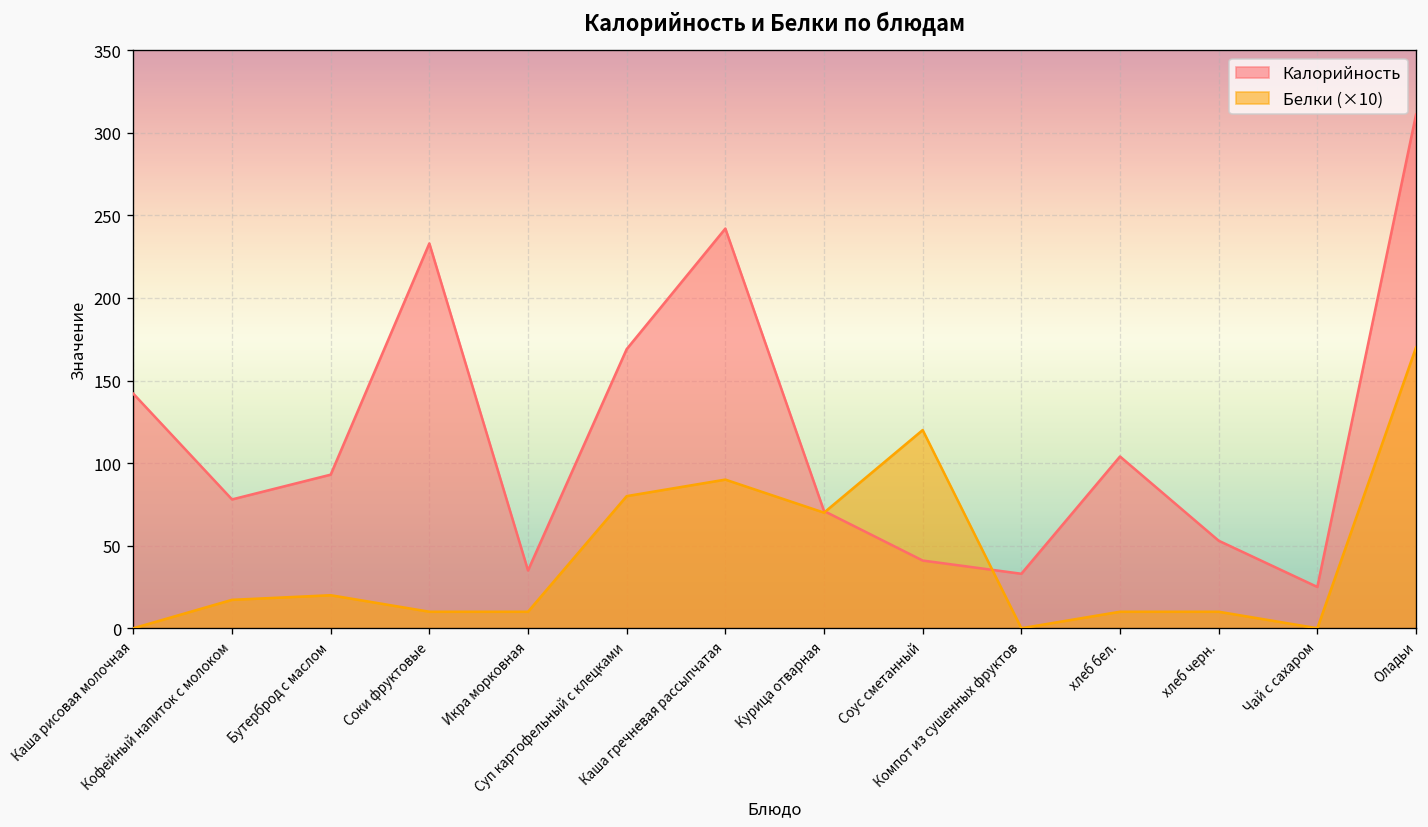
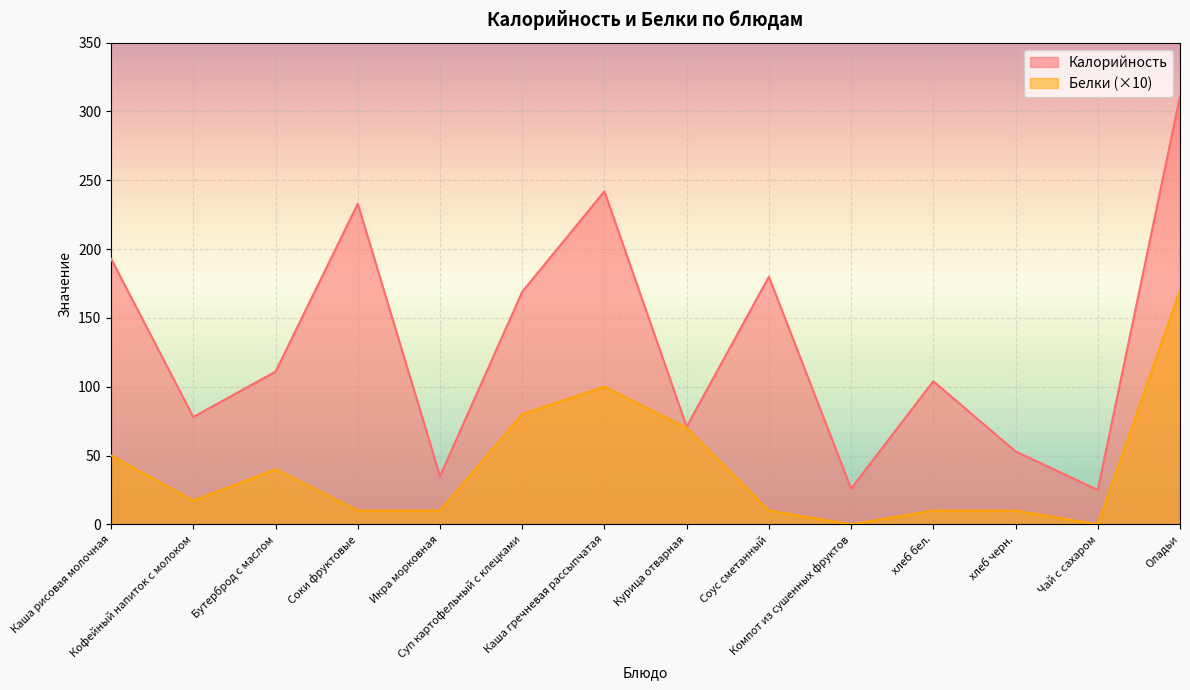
  {
    "Калорийность": {
-     "Каша рисовая молочная": 142,
+     "Каша рисовая молочная": 193,
      "Кофейный напиток с молоком": 78,
-     "Бутерброд с маслом": 93,
+     "Бутерброд с маслом": 111,
      "Соки фруктовые": 233,
      "Икра морковная": 35,
      "Суп картофельный с клецками": 169,
      "Каша гречневая рассыпчатая": 242,
-     "Соус сметанный": 41,
-     "Компот из сушенных фруктов": 33,
+     "Соус сметанный": 180,
+     "Компот из сушенных фруктов": 26,
      "хлеб бел.": 104,
      "хлеб черн.": 53,
      "Чай с сахаром": 25,
      "Оладьи": 311
    },
    "Белки (×10)": {
-     "Каша рисовая молочная": 0,
+     "Каша рисовая молочная": 50,
      "Кофейный напиток с молоком": 17,
-     "Бутерброд с маслом": 20,
+     "Бутерброд с маслом": 40,
      "Соки фруктовые": 10,
      "Икра морковная": 10,
      "Суп картофельный с клецками": 80,
-     "Каша гречневая рассыпчатая": 90,
-     "Соус сметанный": 120,
+     "Каша гречневая рассыпчатая": 100,
+     "Соус сметанный": 10,
      "Компот из сушенных фруктов": 0,
      "хлеб бел.": 10,
      "хлеб черн.": 10,
      "Чай с сахаром": 0,
      "Оладьи": 170
    }
  }
